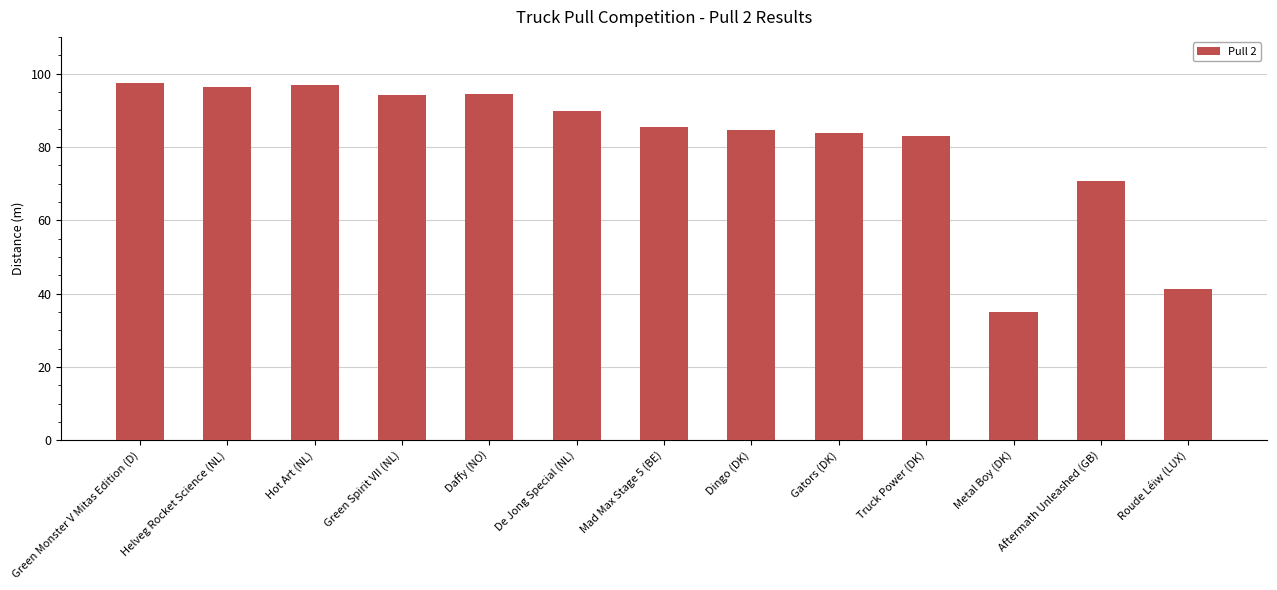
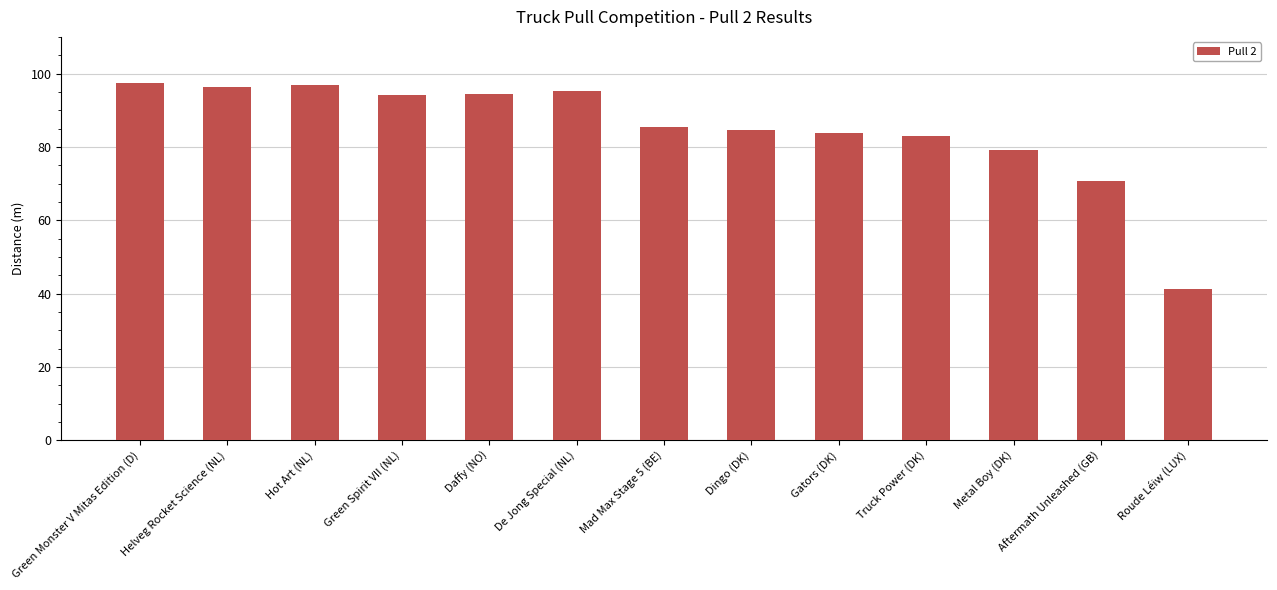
  {
    "Green Monster V Mitas Edition (D)": 97,
    "Helveg Rocket Science (NL)": 96,
    "Hot Art (NL)": 97,
    "Green Spirit VII (NL)": 94,
    "Daffy (NO)": 94,
-   "De Jong Special (NL)": 90,
+   "De Jong Special (NL)": 95,
    "Mad Max Stage 5 (BE)": 85,
    "Dingo (DK)": 84,
    "Gators (DK)": 84,
    "Truck Power (DK)": 83,
-   "Metal Boy (DK)": 35,
+   "Metal Boy (DK)": 79,
    "Aftermath Unleashed (GB)": 71,
    "Roude Léiw (LUX)": 41
  }
